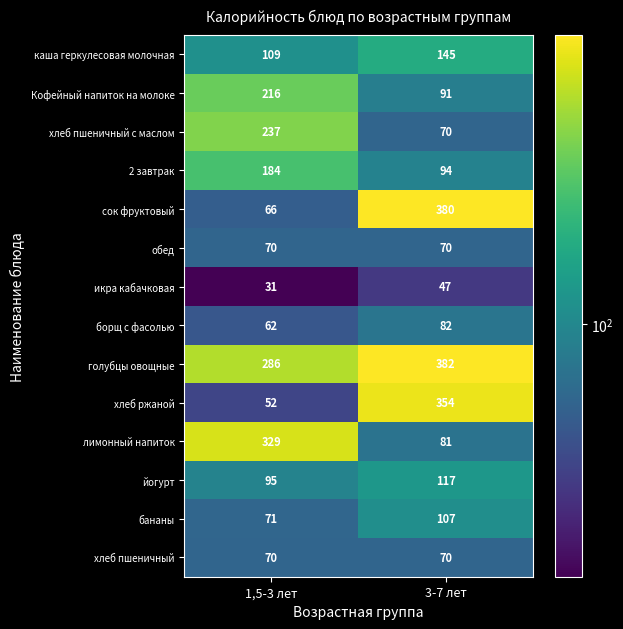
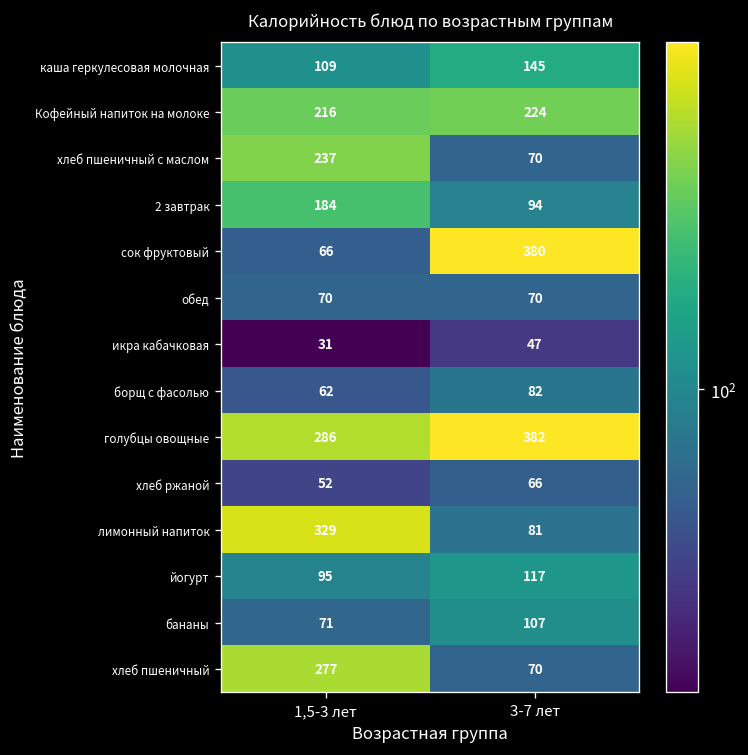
  {
    "каша геркулесовая молочная": {
      "1,5-3 лет": 109,
      "3-7 лет": 145
    },
    "Кофейный напиток на молоке": {
      "1,5-3 лет": 216,
-     "3-7 лет": 91
+     "3-7 лет": 224
    },
    "хлеб пшеничный с маслом": {
      "1,5-3 лет": 237,
      "3-7 лет": 70
    },
    "2 завтрак": {
      "1,5-3 лет": 184,
      "3-7 лет": 94
    },
    "сок фруктовый": {
      "1,5-3 лет": 66,
      "3-7 лет": 380
    },
    "обед": {
      "1,5-3 лет": 70,
      "3-7 лет": 70
    },
    "икра кабачковая": {
      "1,5-3 лет": 31,
      "3-7 лет": 47
    },
    "борщ с фасолью": {
      "1,5-3 лет": 62,
      "3-7 лет": 82
    },
    "голубцы овощные": {
      "1,5-3 лет": 286,
      "3-7 лет": 382
    },
    "хлеб ржаной": {
      "1,5-3 лет": 52,
-     "3-7 лет": 354
+     "3-7 лет": 66
    },
    "лимонный напиток": {
      "1,5-3 лет": 329,
      "3-7 лет": 81
    },
    "йогурт": {
      "1,5-3 лет": 95,
      "3-7 лет": 117
    },
    "бананы": {
      "1,5-3 лет": 71,
      "3-7 лет": 107
    },
    "хлеб пшеничный": {
-     "1,5-3 лет": 70,
+     "1,5-3 лет": 277,
      "3-7 лет": 70
    }
  }
